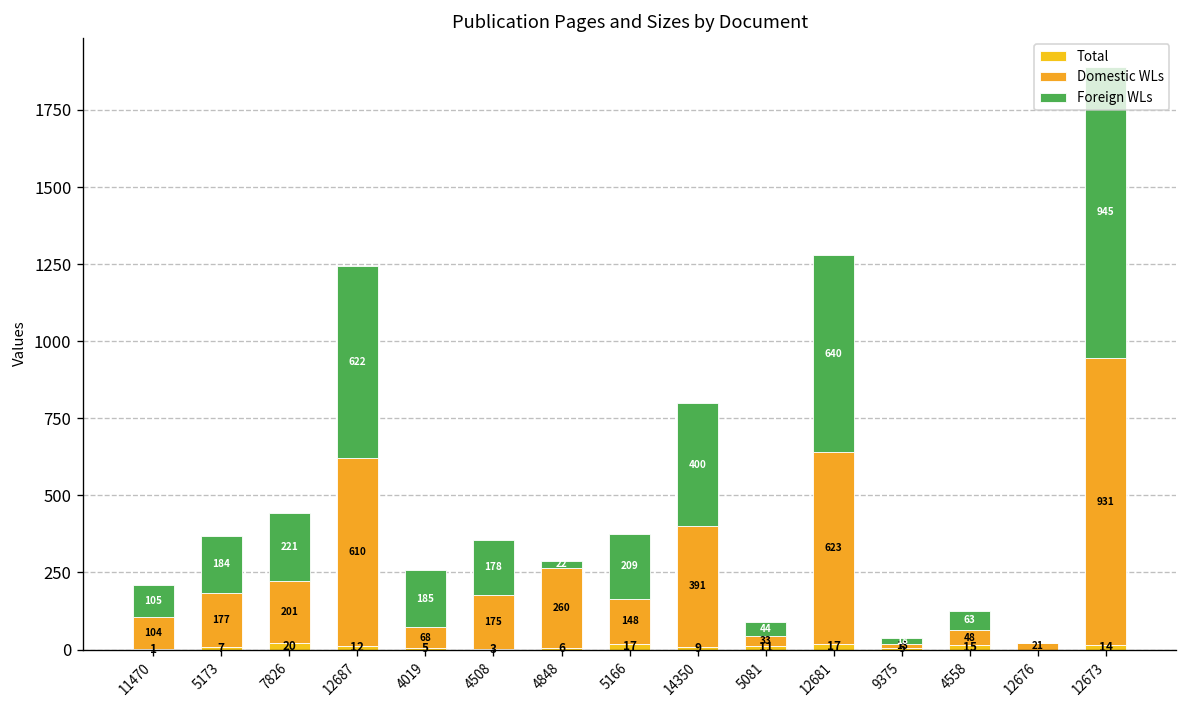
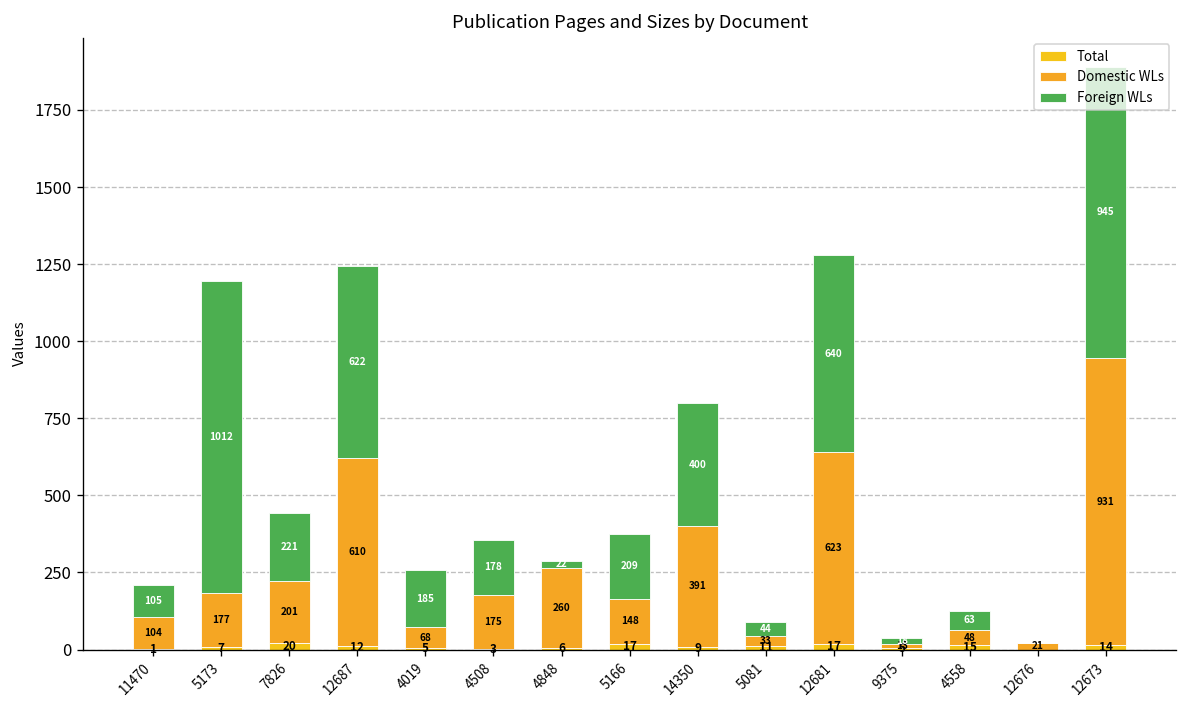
  {
    "Foreign WLs": {
      "11470": 105,
-     "5173": 184,
+     "5173": 1012,
      "7826": 221,
      "12687": 622,
      "4019": 185,
      "4508": 178,
      "4848": 22,
      "5166": 209,
      "14350": 400,
      "5081": 44,
      "12681": 640,
      "4558": 63
    }
  }
